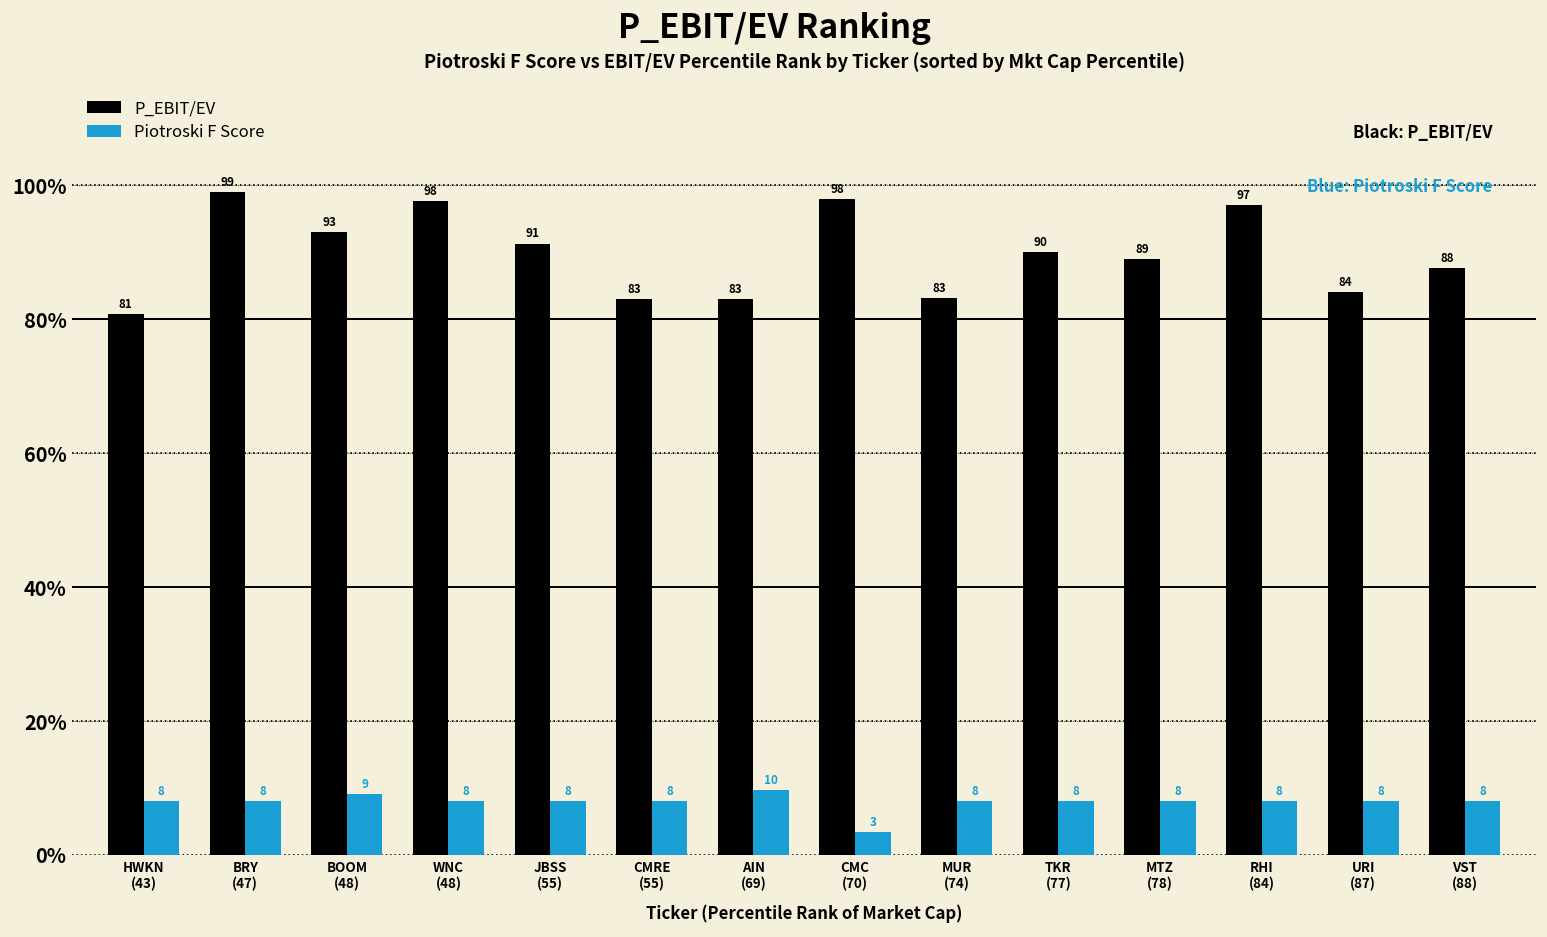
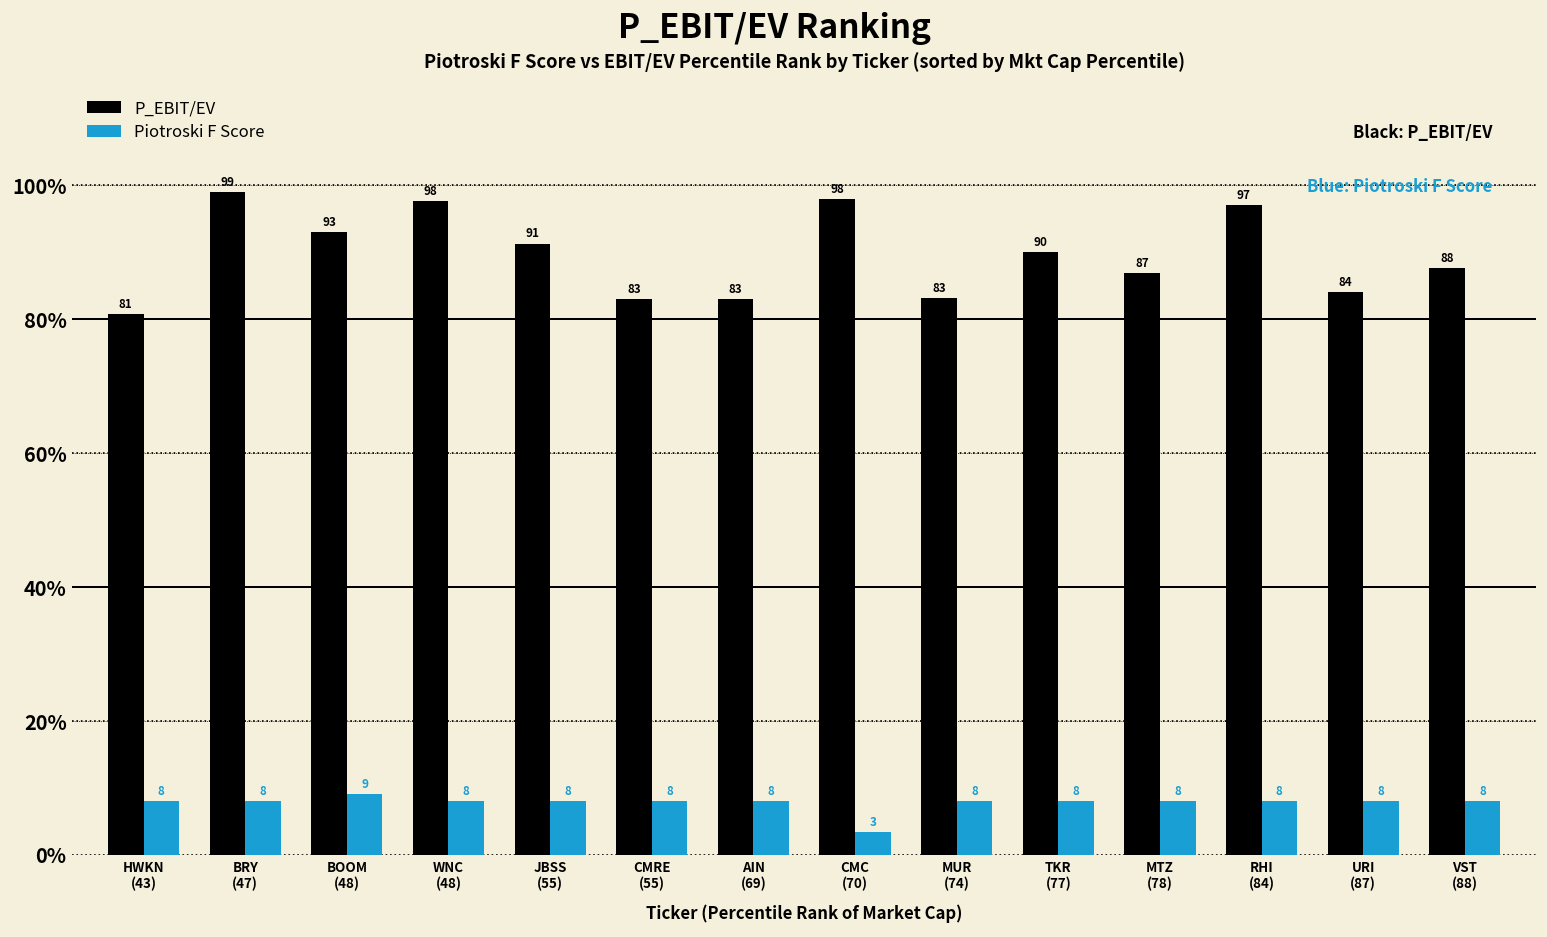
  {
    "P_EBIT/EV": {
      "HWKN (43)": 81,
      "BRY (47)": 99,
      "BOOM (48)": 93,
      "WNC (48)": 98,
      "JBSS (55)": 91,
      "CMRE (55)": 83,
      "AIN (69)": 83,
      "CMC (70)": 98,
      "MUR (74)": 83,
      "TKR (77)": 90,
-     "MTZ (78)": 89,
+     "MTZ (78)": 87,
      "RHI (84)": 97,
      "URI (87)": 84,
      "VST (88)": 88
    },
    "Piotroski F Score": {
      "HWKN (43)": 8,
      "BRY (47)": 8,
      "BOOM (48)": 9,
      "WNC (48)": 8,
      "JBSS (55)": 8,
      "CMRE (55)": 8,
-     "AIN (69)": 10,
+     "AIN (69)": 8,
      "CMC (70)": 3,
      "MUR (74)": 8,
      "TKR (77)": 8,
      "MTZ (78)": 8,
      "RHI (84)": 8,
      "URI (87)": 8,
      "VST (88)": 8
    }
  }
